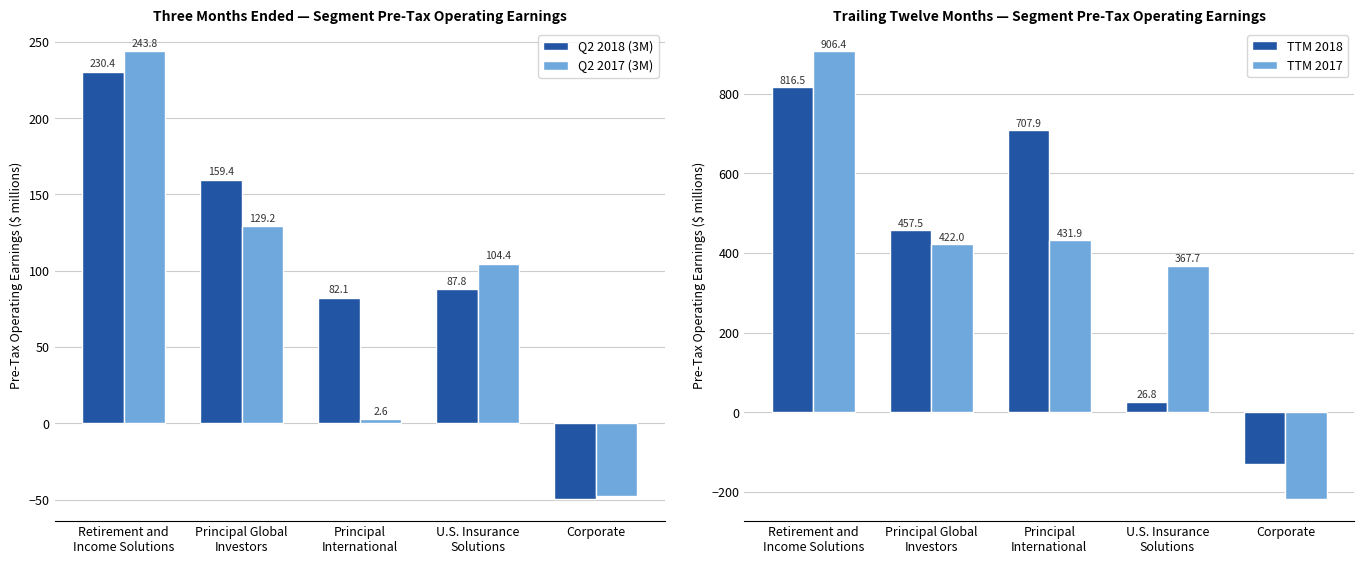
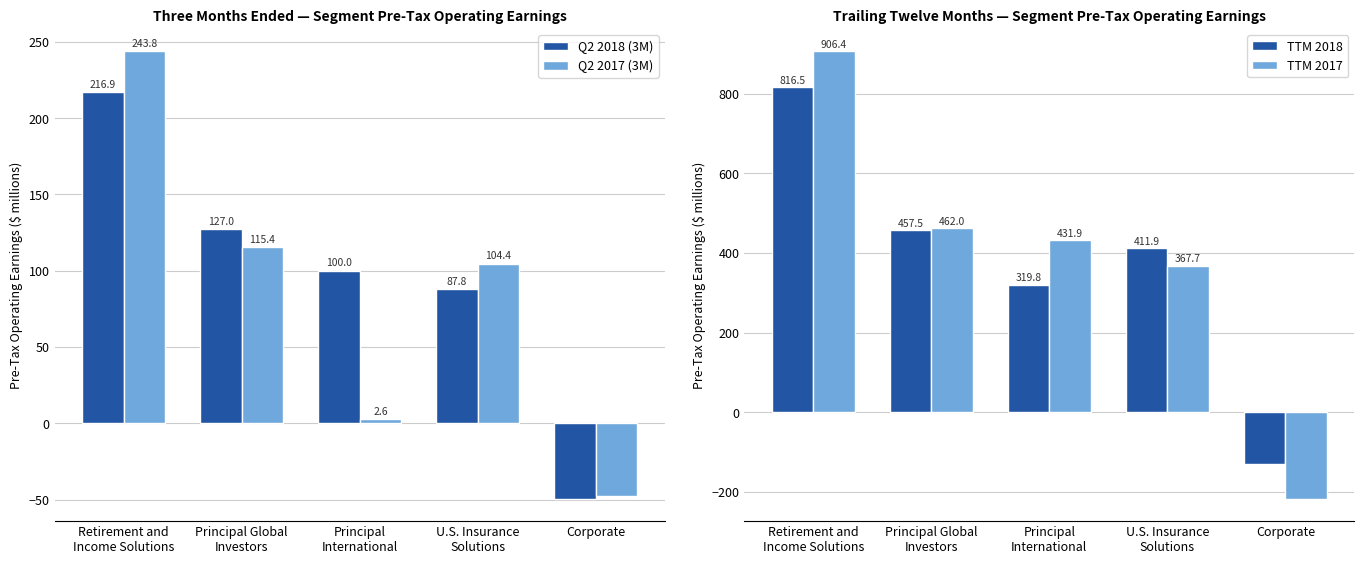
  {
    "Three Months Ended — Segment Pre-Tax Operating Earnings": {
      "Q2 2018 (3M)": {
-       "Retirement and Income Solutions": 230.4,
-       "Principal Global Investors": 159.4,
-       "Principal International": 82.1,
+       "Retirement and Income Solutions": 216.9,
+       "Principal Global Investors": 127.0,
+       "Principal International": 100.0,
        "U.S. Insurance Solutions": 87.8
      },
      "Q2 2017 (3M)": {
        "Retirement and Income Solutions": 243.8,
-       "Principal Global Investors": 129.2,
+       "Principal Global Investors": 115.4,
        "Principal International": 2.6,
        "U.S. Insurance Solutions": 104.4
      }
    },
    "Trailing Twelve Months — Segment Pre-Tax Operating Earnings": {
      "TTM 2018": {
        "Retirement and Income Solutions": 816.5,
        "Principal Global Investors": 457.5,
-       "Principal International": 707.9,
-       "U.S. Insurance Solutions": 26.8
+       "Principal International": 319.8,
+       "U.S. Insurance Solutions": 411.9
      },
      "TTM 2017": {
        "Retirement and Income Solutions": 906.4,
-       "Principal Global Investors": 422.0,
+       "Principal Global Investors": 462.0,
        "Principal International": 431.9,
        "U.S. Insurance Solutions": 367.7
      }
    }
  }
